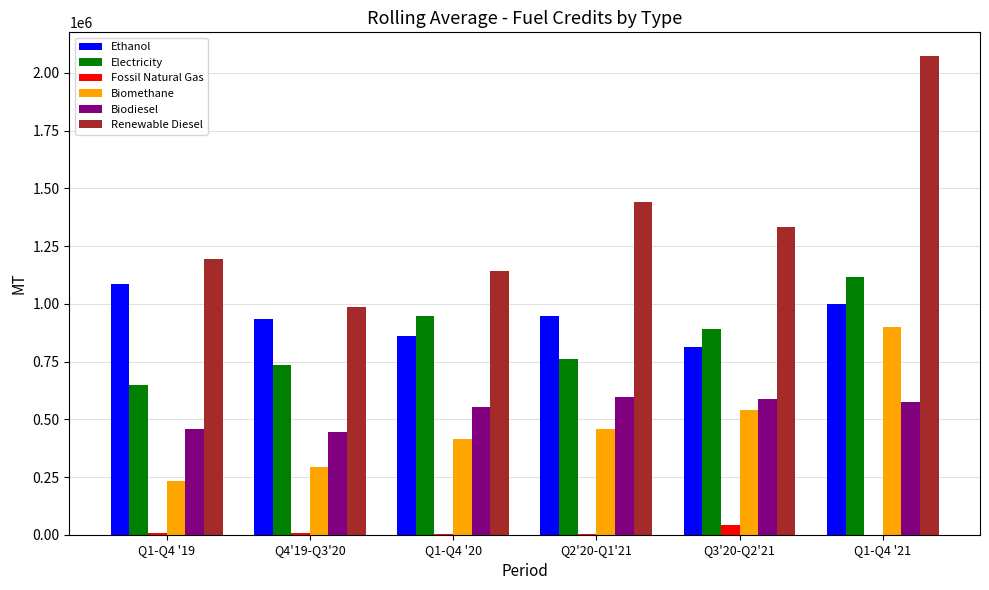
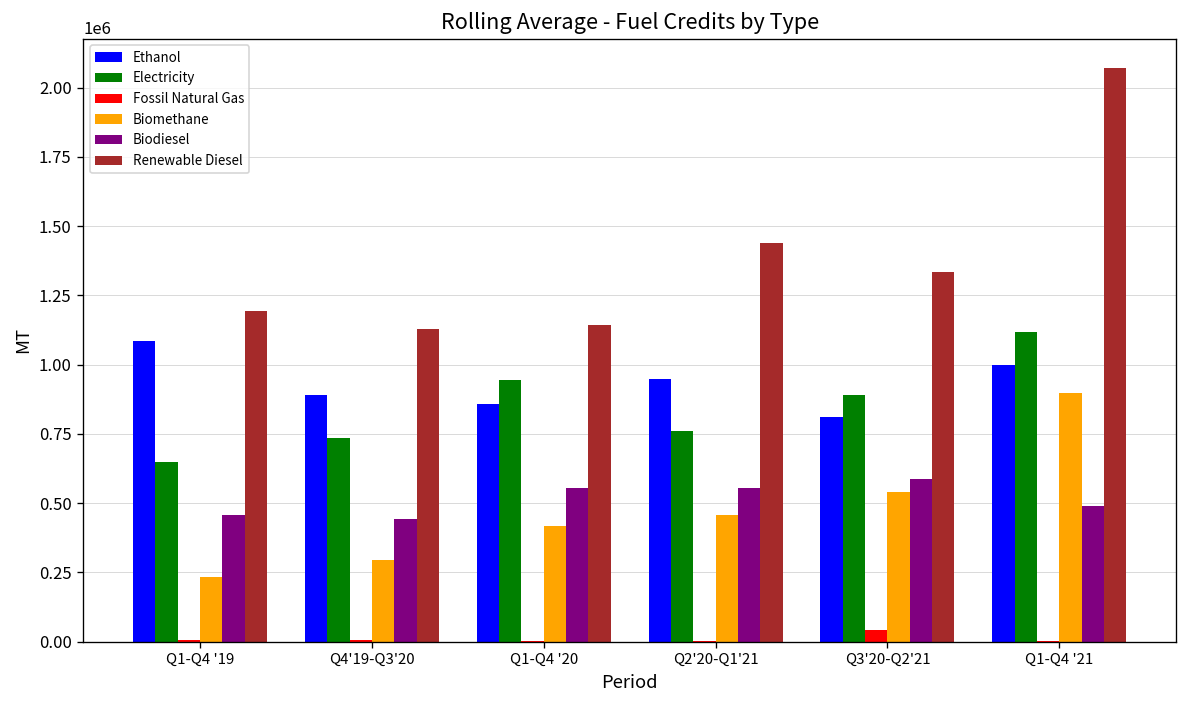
  {
    "Ethanol": {
      "Q1-Q4 '19": 1090000,
-     "Q4'19-Q3'20": 930000,
+     "Q4'19-Q3'20": 890000,
      "Q1-Q4 '20": 860000,
      "Q2'20-Q1'21": 950000,
      "Q3'20-Q2'21": 810000,
      "Q1-Q4 '21": 1000000
    },
    "Electricity": {
      "Q1-Q4 '19": 650000,
      "Q4'19-Q3'20": 740000,
      "Q1-Q4 '20": 950000,
      "Q2'20-Q1'21": 760000,
      "Q3'20-Q2'21": 890000,
      "Q1-Q4 '21": 1120000
    },
    "Fossil Natural Gas": {
      "Q3'20-Q2'21": 40000
    },
    "Biomethane": {
      "Q1-Q4 '19": 230000,
      "Q4'19-Q3'20": 290000,
      "Q1-Q4 '20": 420000,
      "Q2'20-Q1'21": 460000,
      "Q3'20-Q2'21": 540000,
      "Q1-Q4 '21": 900000
    },
    "Biodiesel": {
      "Q1-Q4 '19": 460000,
      "Q4'19-Q3'20": 440000,
      "Q1-Q4 '20": 550000,
-     "Q2'20-Q1'21": 600000,
+     "Q2'20-Q1'21": 550000,
      "Q3'20-Q2'21": 590000,
-     "Q1-Q4 '21": 580000
+     "Q1-Q4 '21": 490000
    },
    "Renewable Diesel": {
      "Q1-Q4 '19": 1200000,
-     "Q4'19-Q3'20": 990000,
+     "Q4'19-Q3'20": 1130000,
      "Q1-Q4 '20": 1140000,
      "Q2'20-Q1'21": 1440000,
      "Q3'20-Q2'21": 1330000,
      "Q1-Q4 '21": 2070000
    }
  }
